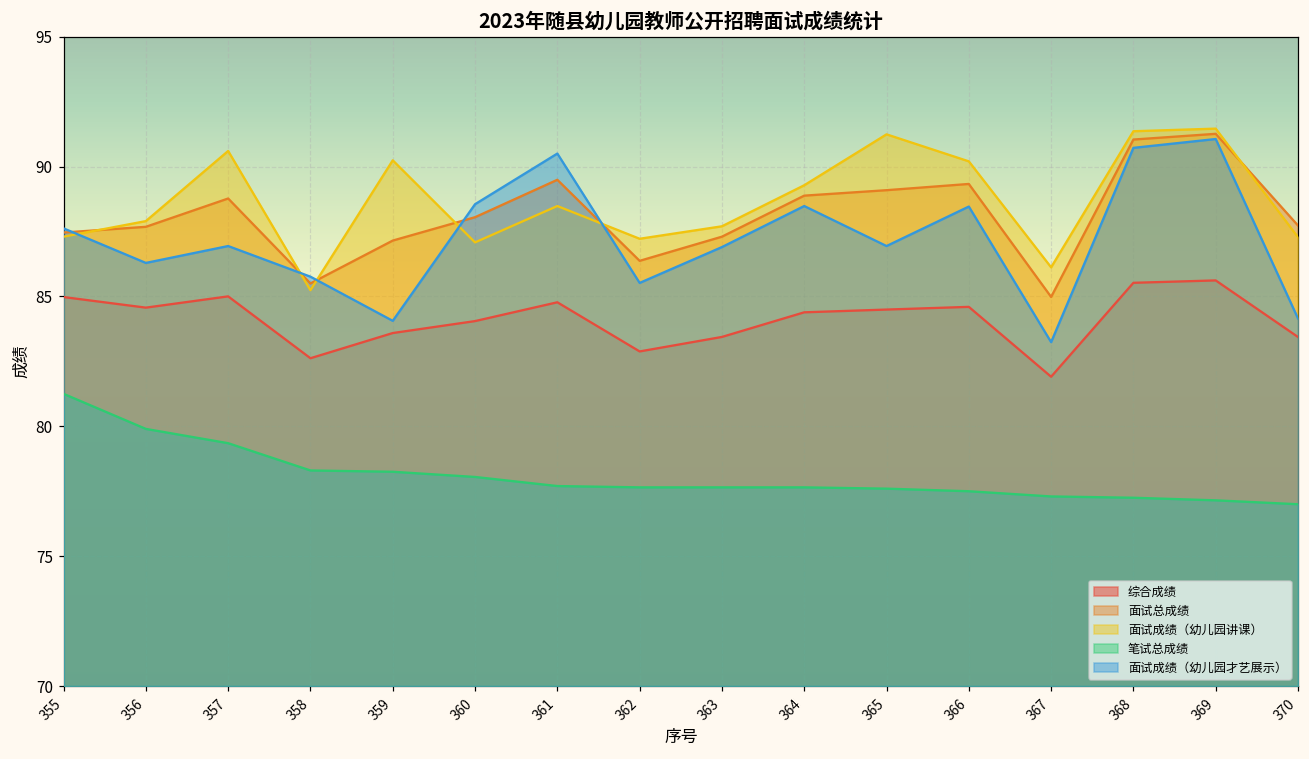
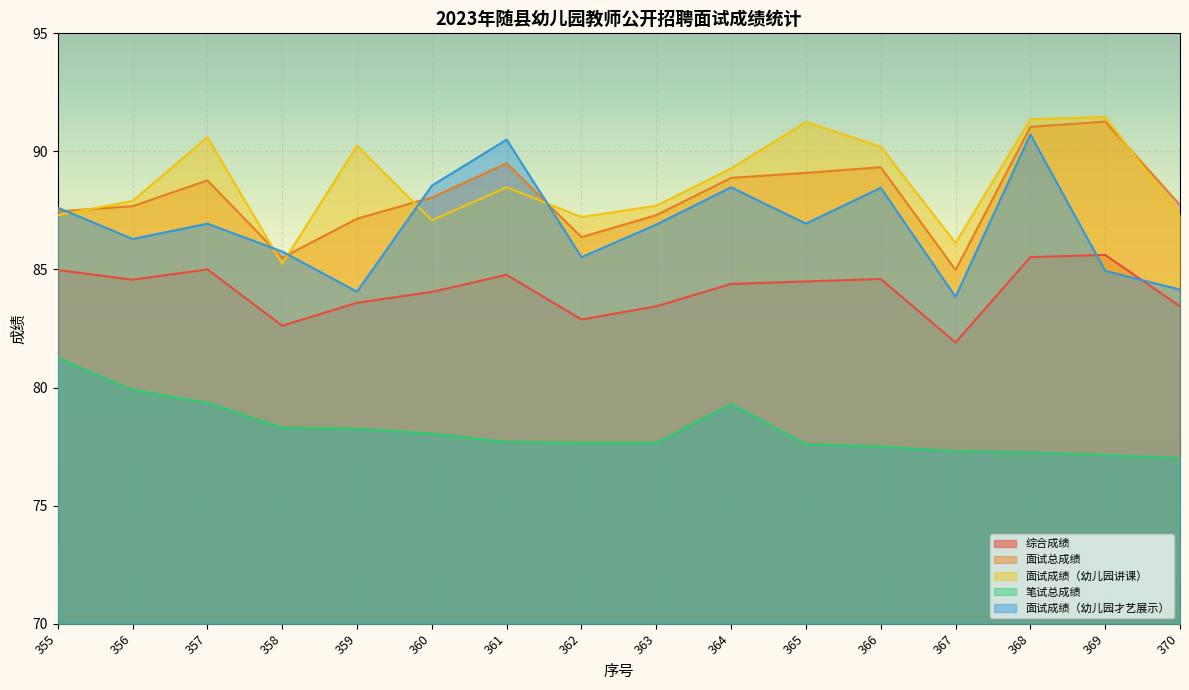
  {
    "笔试总成绩": {
      "355": 81.3,
      "356": 79.9,
      "357": 79.4,
      "358": 78.3,
      "359": 78.3,
      "360": 78.1,
      "361": 77.7,
      "362": 77.7,
      "363": 77.7,
-     "364": 77.7,
+     "364": 79.3,
      "365": 77.6,
      "366": 77.5,
      "367": 77.3,
      "368": 77.3,
      "369": 77.2,
      "370": 77.0
    },
    "面试成绩（幼儿园才艺展示）": {
      "355": 87.6,
      "356": 86.3,
      "357": 86.9,
      "358": 85.8,
      "359": 84.1,
      "360": 88.6,
      "361": 90.5,
      "362": 85.5,
      "363": 86.9,
      "364": 88.5,
      "365": 86.9,
      "366": 88.5,
-     "367": 83.2,
+     "367": 83.8,
      "368": 90.7,
-     "369": 91.1,
+     "369": 84.9,
      "370": 84.2
    }
  }
